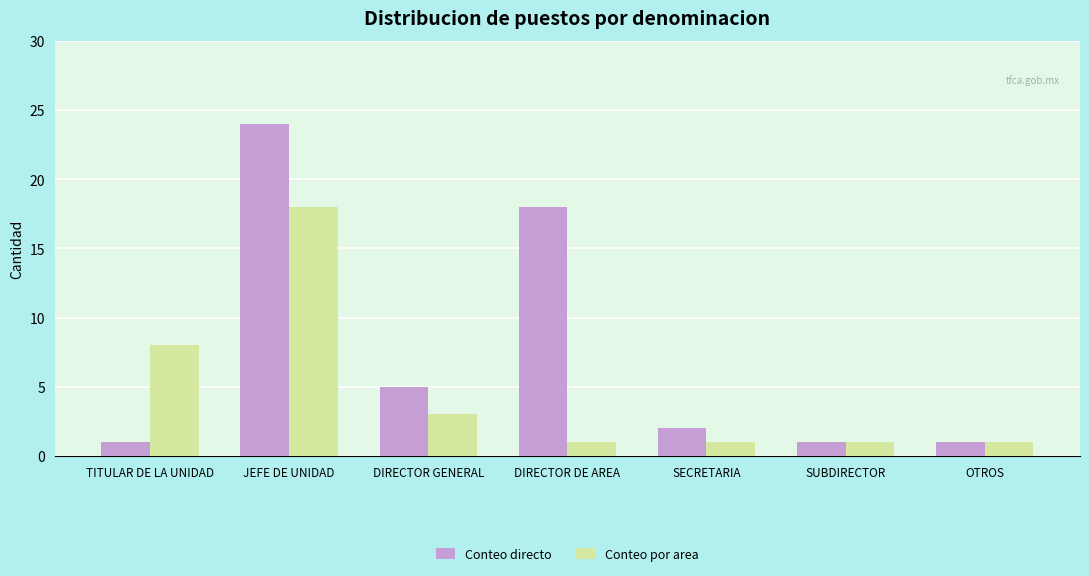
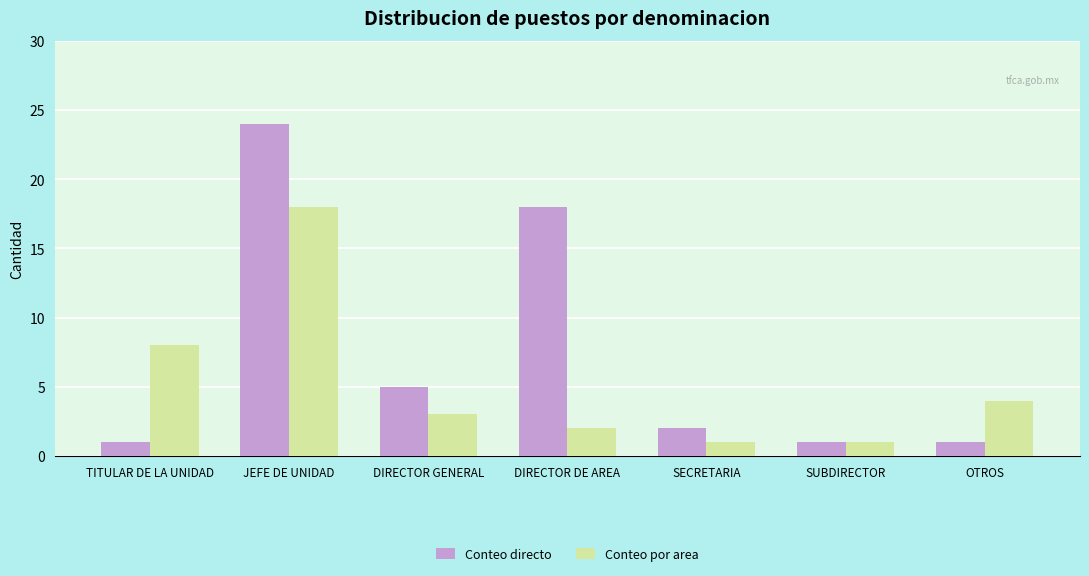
  {
    "Conteo directo": {
      "TITULAR DE LA UNIDAD": 1,
      "JEFE DE UNIDAD": 24,
      "DIRECTOR GENERAL": 5,
      "DIRECTOR DE AREA": 18,
      "SECRETARIA": 2,
      "SUBDIRECTOR": 1,
      "OTROS": 1
    },
    "Conteo por area": {
      "TITULAR DE LA UNIDAD": 8,
      "JEFE DE UNIDAD": 18,
      "DIRECTOR GENERAL": 3,
-     "DIRECTOR DE AREA": 1,
+     "DIRECTOR DE AREA": 2,
      "SECRETARIA": 1,
      "SUBDIRECTOR": 1,
-     "OTROS": 1
+     "OTROS": 4
    }
  }
